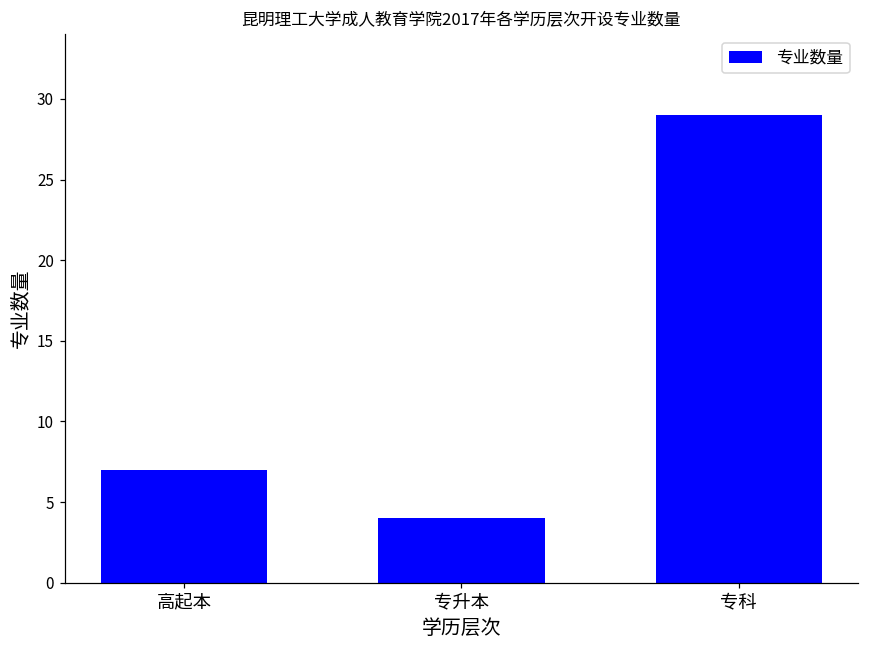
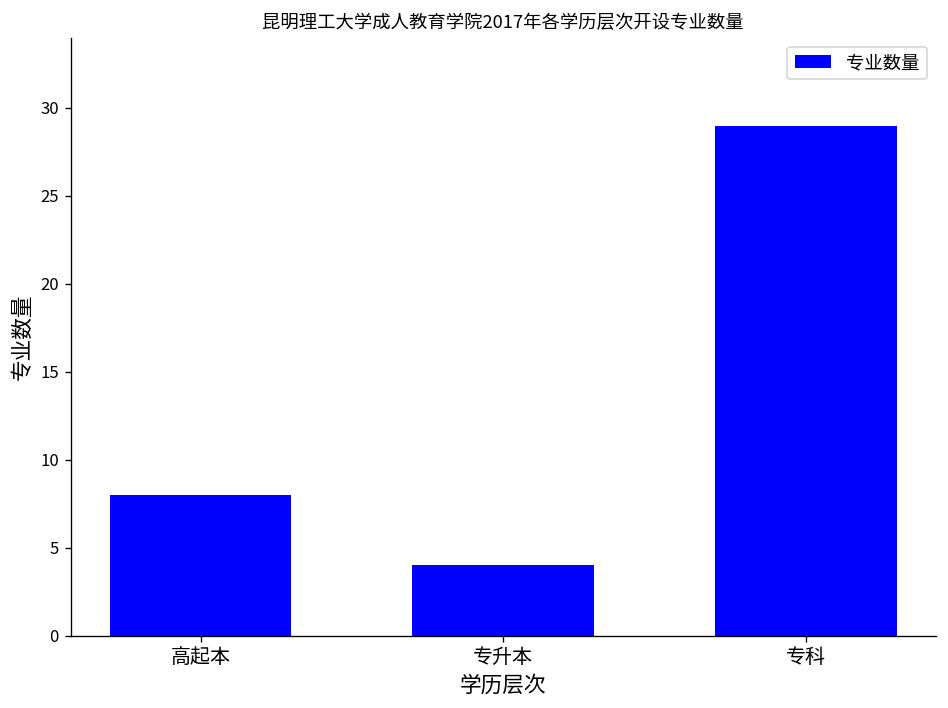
  {
-   "高起本": 7,
+   "高起本": 8,
    "专升本": 4,
    "专科": 29
  }
